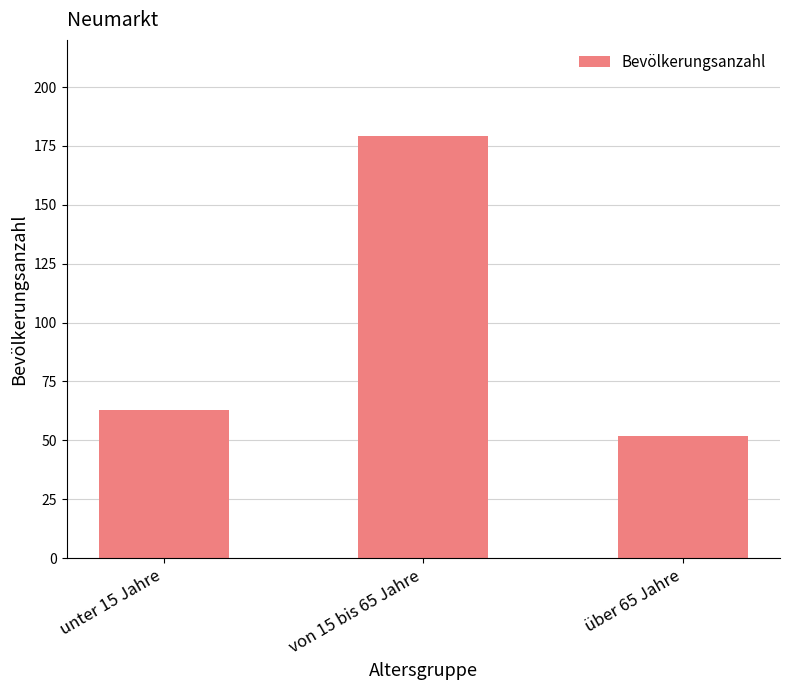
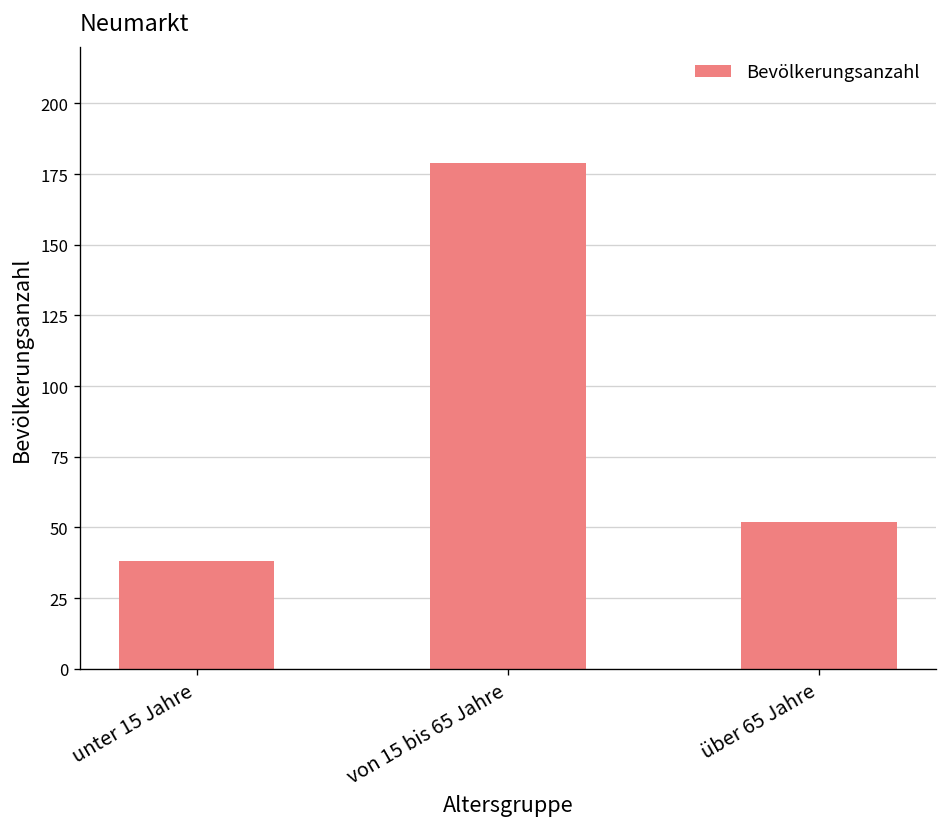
  {
-   "unter 15 Jahre": 63,
+   "unter 15 Jahre": 38,
    "von 15 bis 65 Jahre": 179,
    "über 65 Jahre": 52
  }
